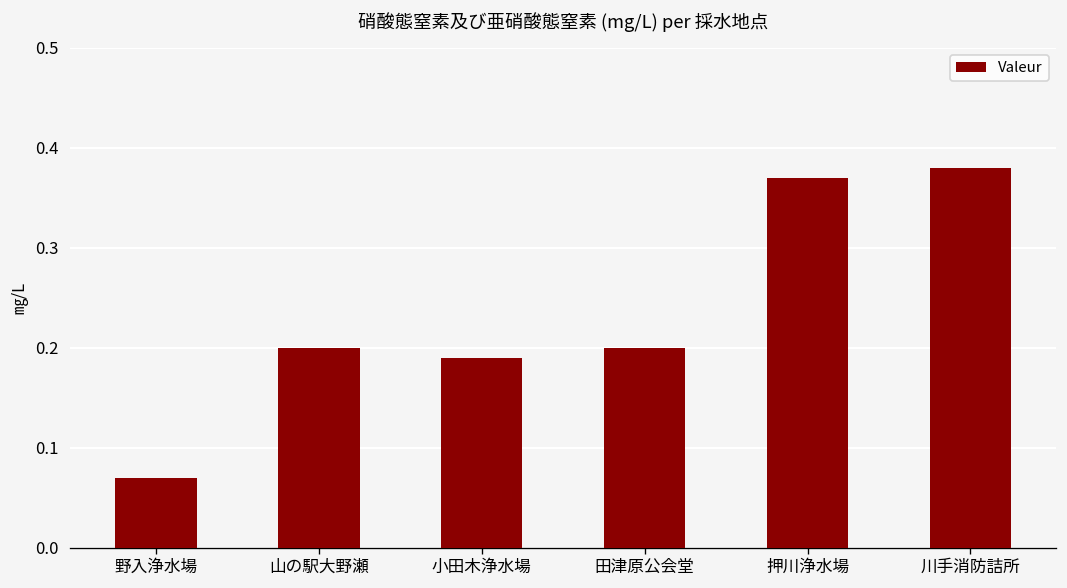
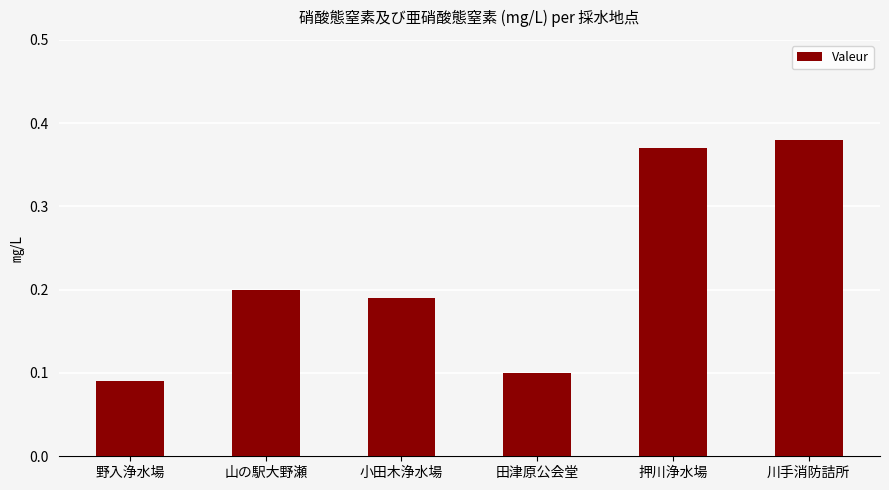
  {
-   "野入浄水場": 0.07,
+   "野入浄水場": 0.09,
    "山の駅大野瀬": 0.20,
    "小田木浄水場": 0.19,
-   "田津原公会堂": 0.2,
+   "田津原公会堂": 0.1,
    "押川浄水場": 0.37,
    "川手消防詰所": 0.38
  }
